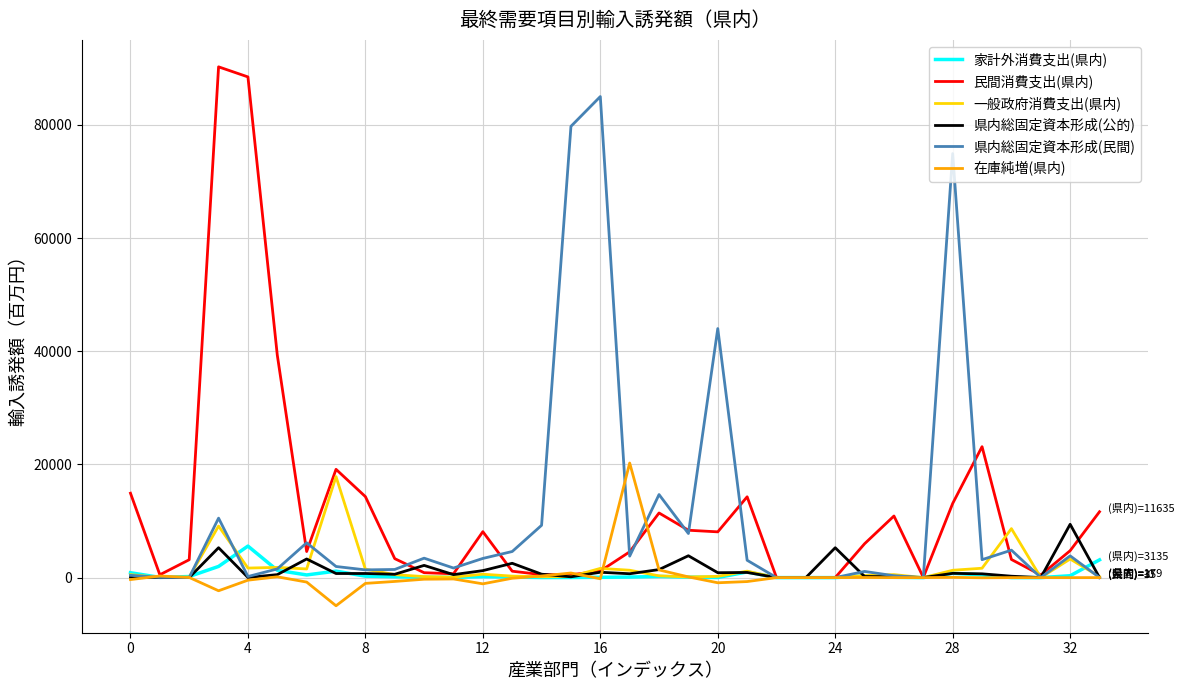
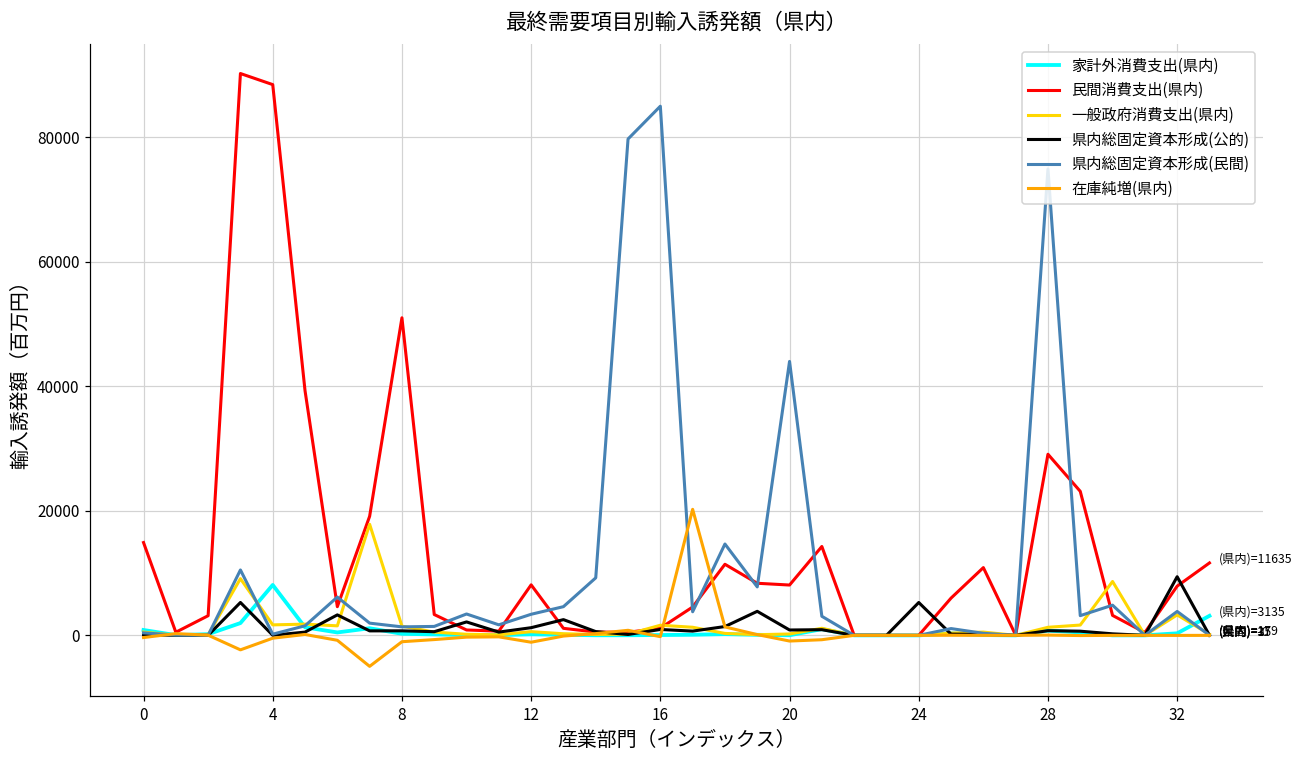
  {
    "家計外消費支出(県内)": {
-     "4": 6000,
+     "4": 8000,
      "8": 0
    },
    "民間消費支出(県内)": {
      "0": 15000,
      "4": 88000,
-     "8": 14000,
+     "8": 51000,
      "12": 8000,
      "20": 8000,
-     "28": 13000,
-     "32": 5000
+     "28": 29000,
+     "32": 8000
    },
    "県内総固定資本形成(公的)": {
      "8": 1000,
      "12": 1000,
      "20": 1000,
      "24": 5000,
      "32": 9000
    },
    "県内総固定資本形成(民間)": {
      "12": 3000,
      "16": 85000,
      "20": 44000,
      "32": 4000
    }
  }
